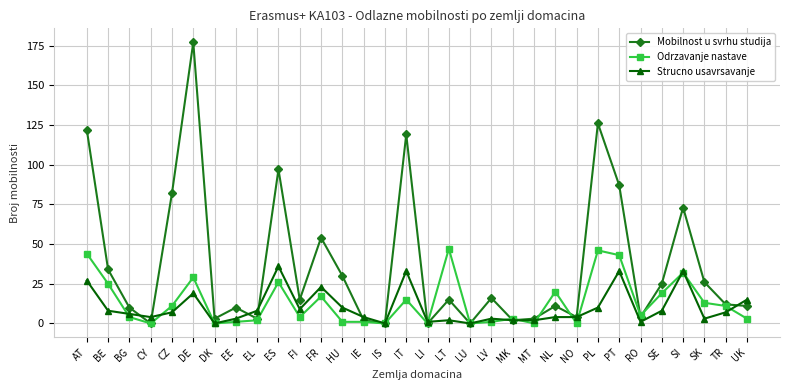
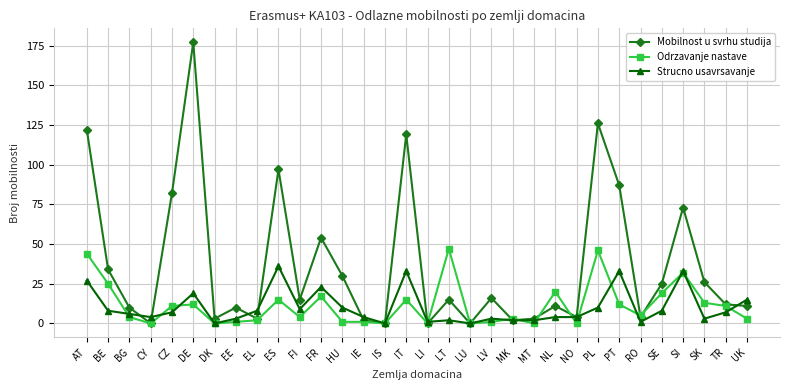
  {
    "Odrzavanje nastave": {
      "AT": 44,
      "BE": 25,
      "BG": 4,
      "CZ": 11,
-     "DE": 29,
+     "DE": 12,
      "EE": 1,
-     "ES": 26,
+     "ES": 15,
      "FI": 4,
      "FR": 17,
      "HU": 1,
      "IT": 15,
      "LT": 47,
      "LV": 1,
      "MT": 0,
      "NL": 20,
      "NO": 0,
      "PL": 46,
-     "PT": 43,
+     "PT": 12,
      "SE": 19,
      "SK": 13,
      "UK": 3
    }
  }
